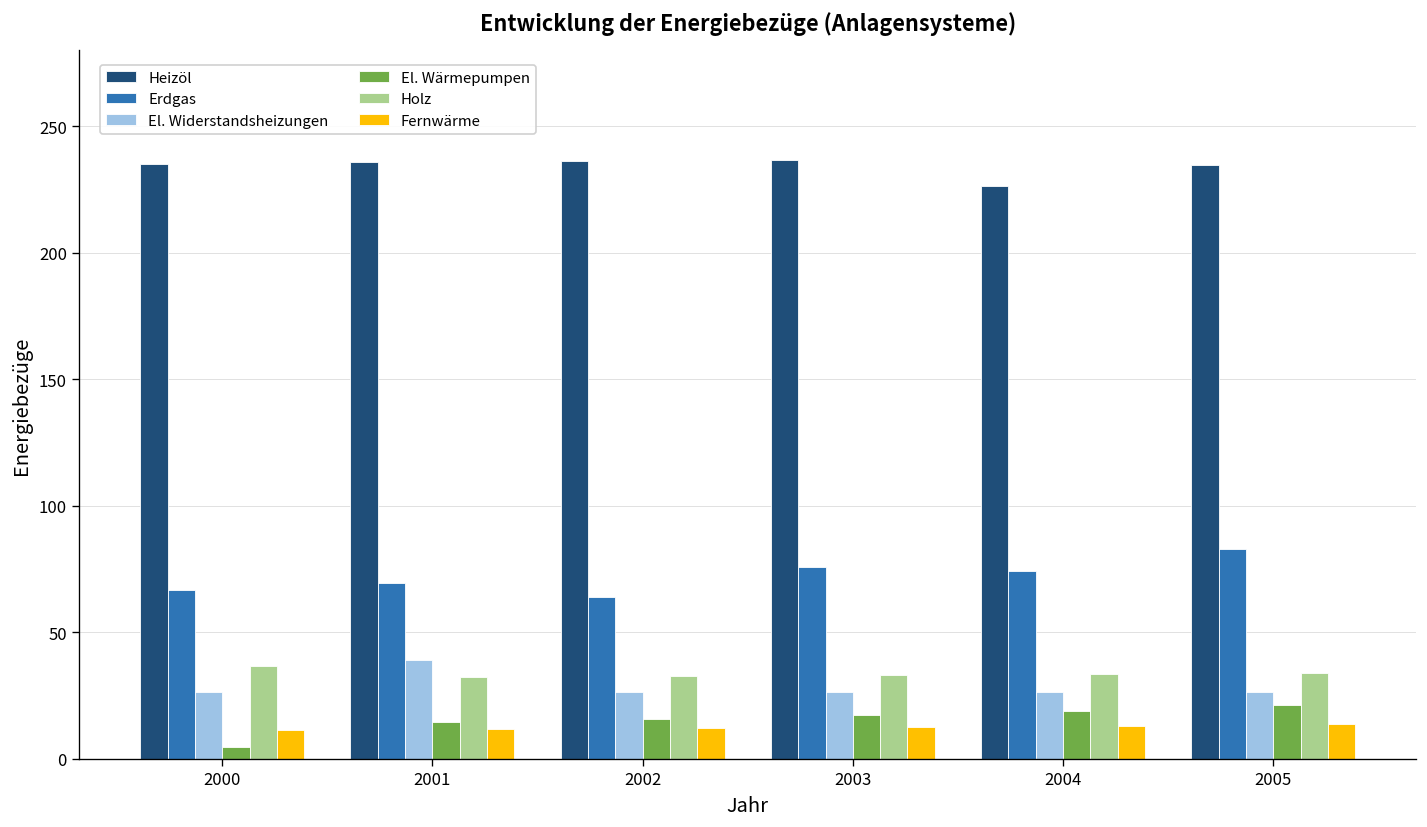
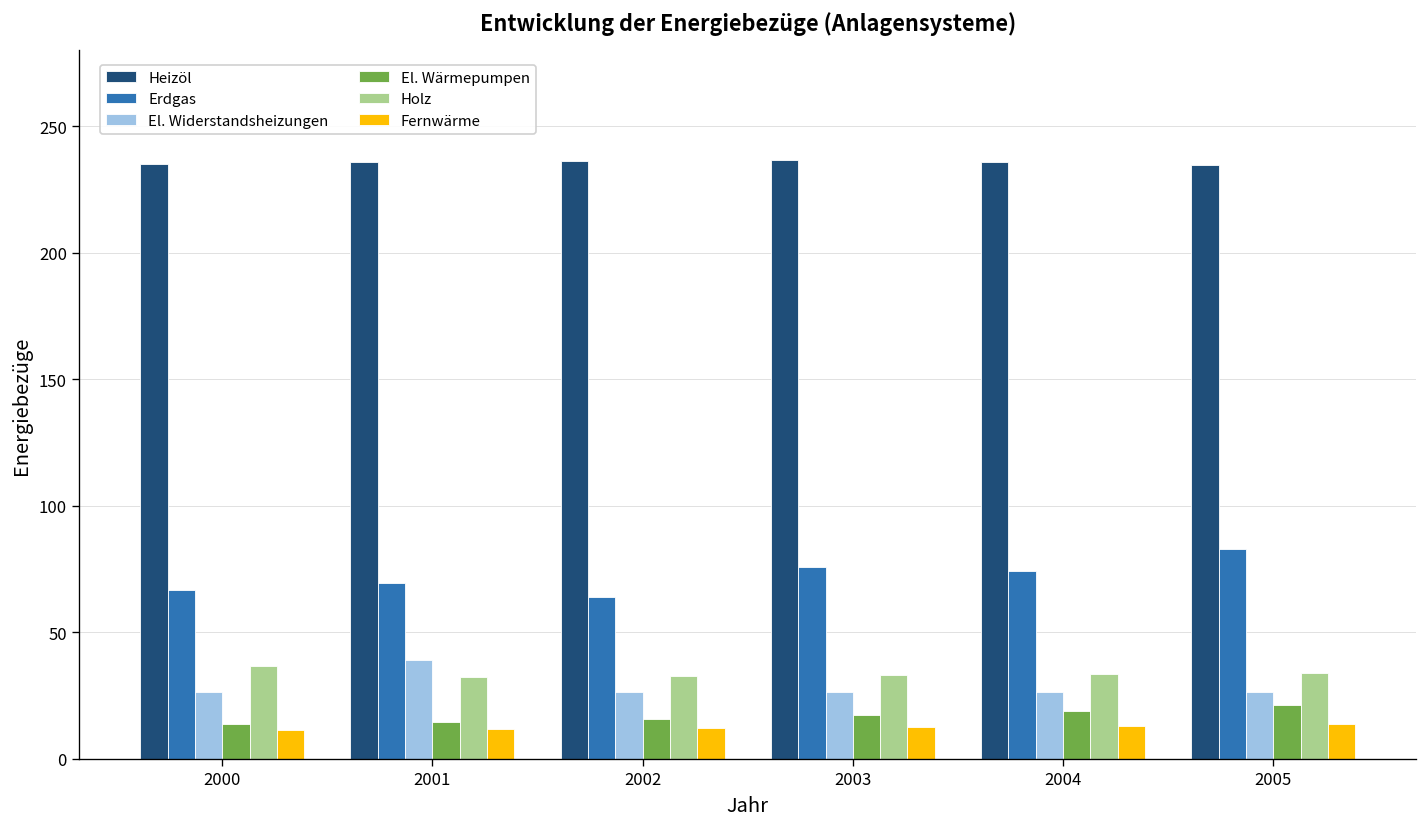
  {
    "Heizöl": {
      "2000": 235,
      "2001": 236,
      "2002": 236,
      "2003": 236,
-     "2004": 226,
+     "2004": 236,
      "2005": 235
    },
    "Erdgas": {
      "2000": 67,
      "2001": 69,
      "2002": 64,
      "2003": 76,
      "2004": 74,
      "2005": 83
    },
    "El. Widerstandsheizungen": {
      "2000": 26,
      "2001": 39,
      "2002": 26,
      "2003": 26,
      "2004": 26,
      "2005": 26
    },
    "El. Wärmepumpen": {
-     "2000": 5,
+     "2000": 14,
      "2001": 15,
      "2002": 16,
      "2003": 17,
      "2004": 19,
      "2005": 21
    },
    "Holz": {
      "2000": 37,
      "2001": 32,
      "2002": 33,
      "2003": 33,
      "2004": 33,
      "2005": 34
    },
    "Fernwärme": {
      "2000": 11,
      "2001": 12,
      "2002": 12,
      "2003": 13,
      "2004": 13,
      "2005": 14
    }
  }
